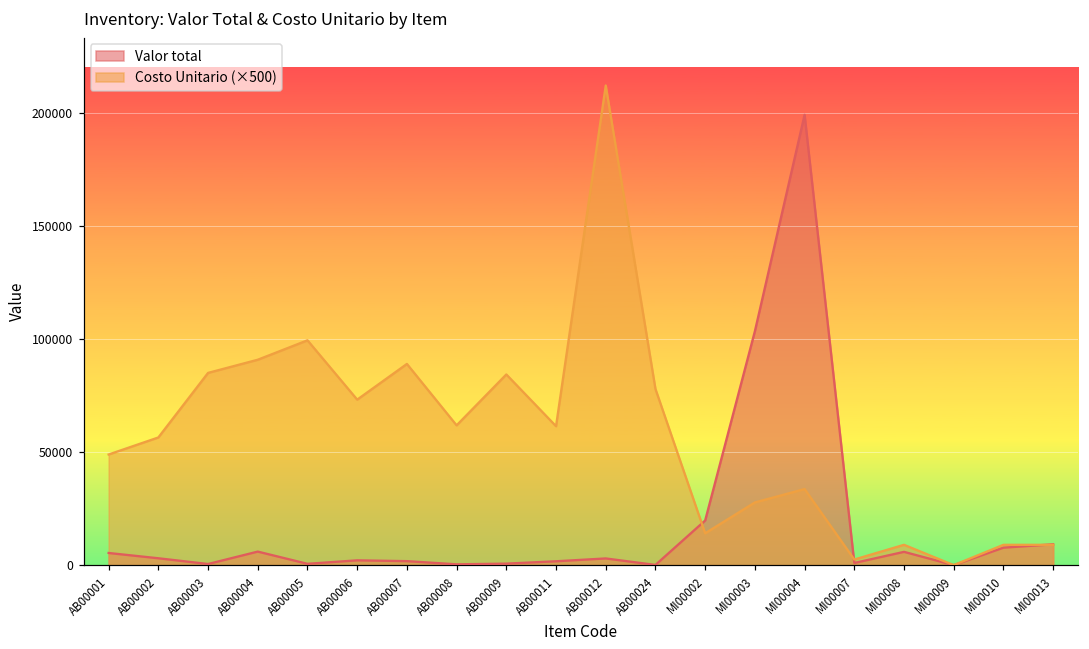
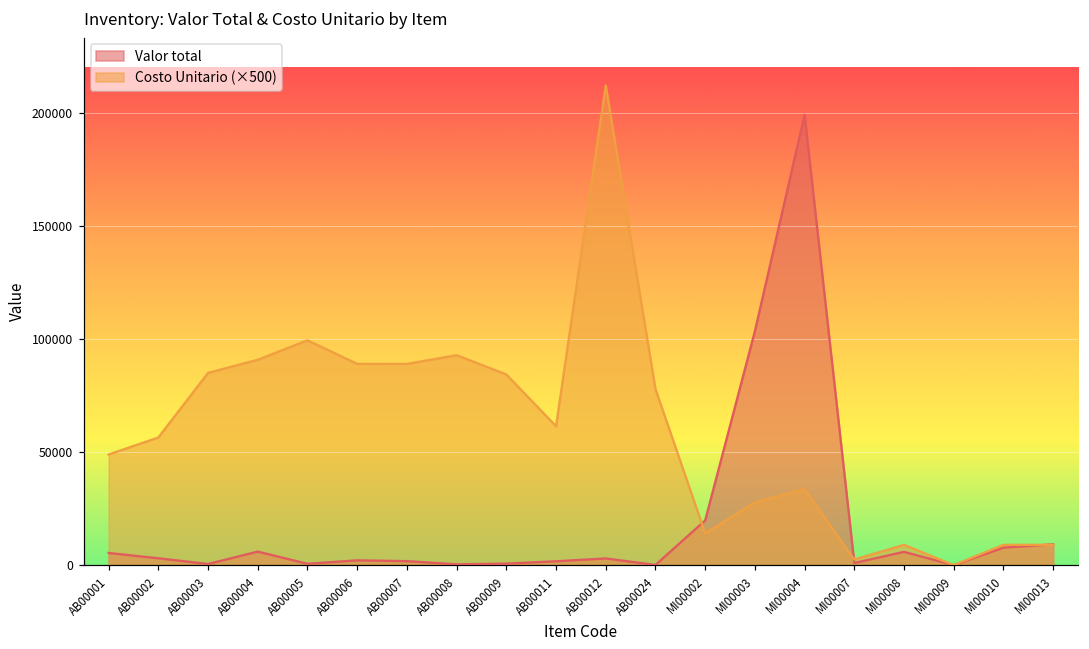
  {
    "Valor total": {
      "AB00001": 5000,
      "AB00002": 3000,
      "AB00003": 1000,
      "AB00004": 6000,
      "AB00005": 1000,
      "AB00006": 2000,
      "AB00007": 2000,
      "AB00008": 0,
      "AB00009": 1000,
      "AB00011": 2000,
      "AB00012": 3000,
      "AB00024": 0,
      "MI00002": 20000,
      "MI00003": 103000,
      "MI00004": 199000,
      "MI00007": 1000,
      "MI00008": 6000,
      "MI00010": 8000
    },
    "Costo Unitario (×500)": {
      "AB00001": 49000,
      "AB00002": 56000,
      "AB00003": 85000,
      "AB00004": 91000,
      "AB00005": 99000,
-     "AB00006": 73000,
+     "AB00006": 89000,
      "AB00007": 89000,
-     "AB00008": 62000,
+     "AB00008": 93000,
      "AB00009": 84000,
      "AB00011": 61000,
      "AB00012": 212000,
      "AB00024": 78000,
      "MI00002": 14000,
      "MI00003": 28000,
      "MI00004": 34000,
      "MI00007": 2000,
      "MI00008": 9000,
      "MI00010": 9000
    }
  }
